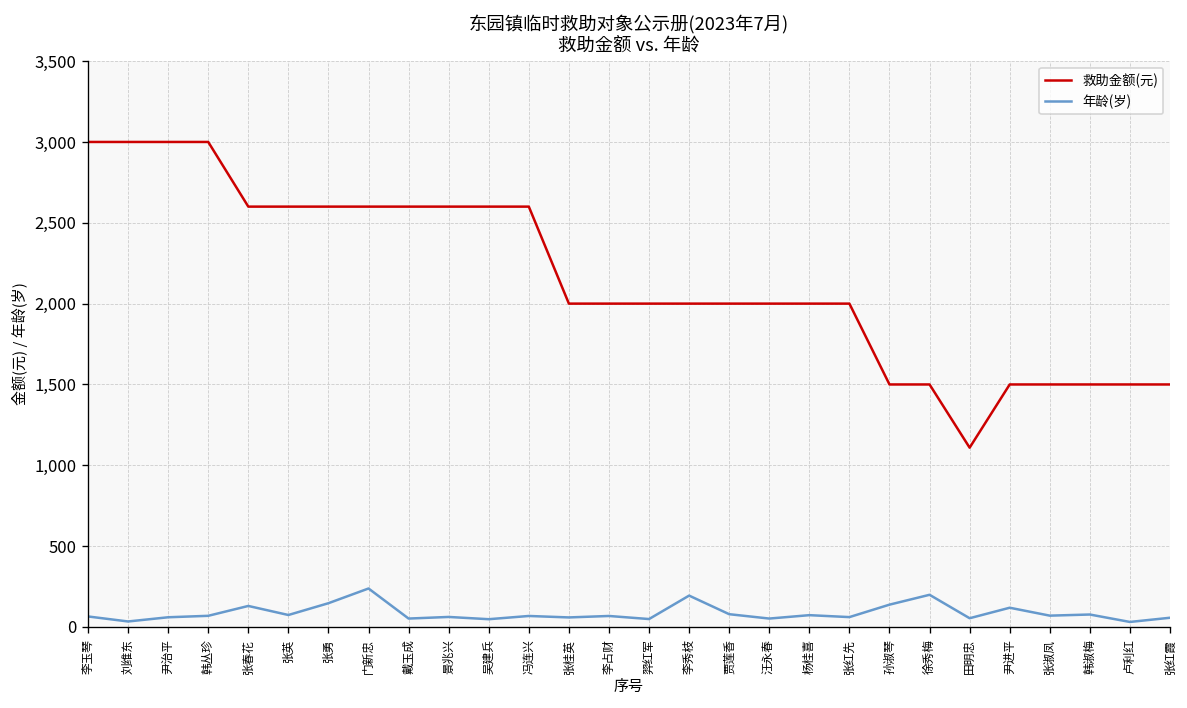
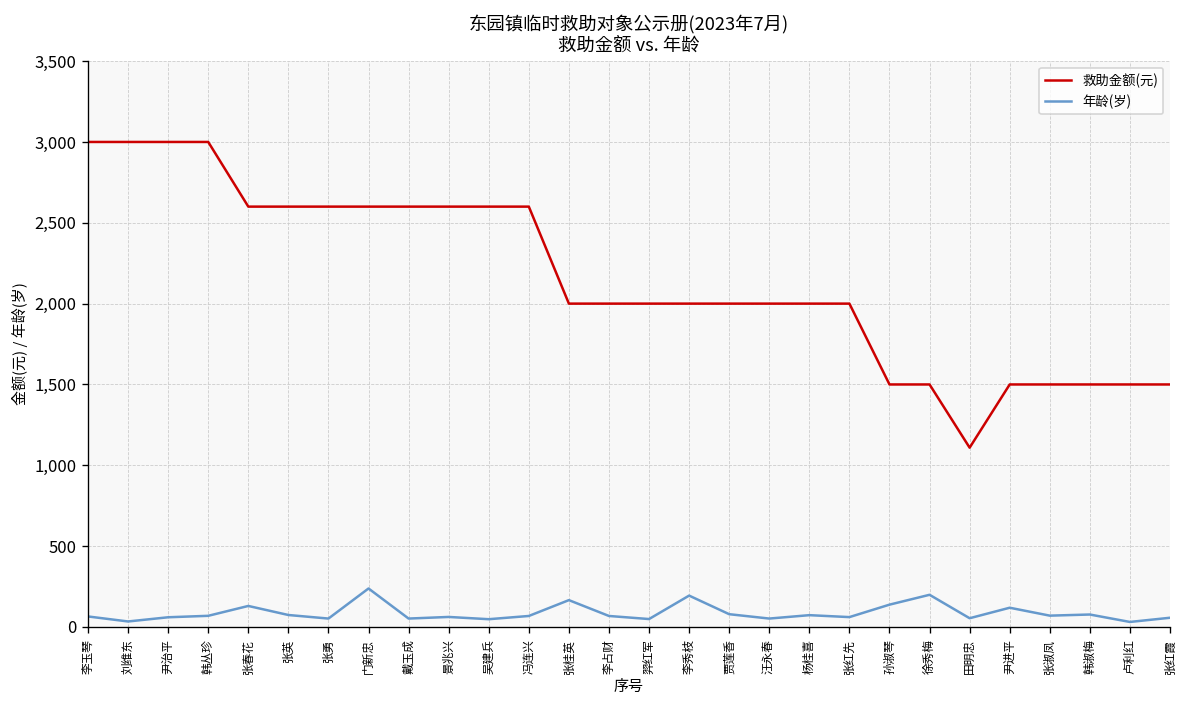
  {
    "救助金额(元)": {
      "李玉琴": "3,000",
      "刘维东": "3,000",
      "尹治平": "3,000",
      "韩丛珍": "3,000",
      "张春花": "2,600",
      "张英": "2,600",
      "张勇": "2,600",
      "门新忠": "2,600",
      "戴玉成": "2,600",
      "景兆兴": "2,600",
      "吴建兵": "2,600",
      "冯连兴": "2,600",
      "张桂英": "2,000",
      "李占财": "2,000",
      "羿红军": "2,000",
      "李秀枝": "2,000",
      "贾莲香": "2,000",
      "汪永春": "2,000",
      "杨桂喜": "2,000",
      "张红先": "2,000",
      "孙淑琴": "1,500",
      "徐秀梅": "1,500",
      "田明忠": "1,110",
      "尹进平": "1,500",
      "张淑凤": "1,500",
      "韩淑梅": "1,500",
      "卢利红": "1,500",
      "张红霞": "1,500"
    },
    "年龄(岁)": {
      "李玉琴": "70",
      "刘维东": "30",
      "尹治平": "60",
      "韩丛珍": "70",
      "张春花": "130",
      "张英": "70",
-     "张勇": "150",
+     "张勇": "50",
      "门新忠": "240",
      "戴玉成": "50",
      "景兆兴": "60",
      "吴建兵": "50",
      "冯连兴": "70",
-     "张桂英": "60",
+     "张桂英": "170",
      "李占财": "70",
      "羿红军": "50",
      "李秀枝": "190",
      "贾莲香": "80",
      "汪永春": "50",
      "杨桂喜": "70",
      "张红先": "60",
      "孙淑琴": "140",
      "徐秀梅": "200",
      "田明忠": "50",
      "尹进平": "120",
      "张淑凤": "70",
      "韩淑梅": "80",
      "卢利红": "30",
      "张红霞": "60"
    }
  }
